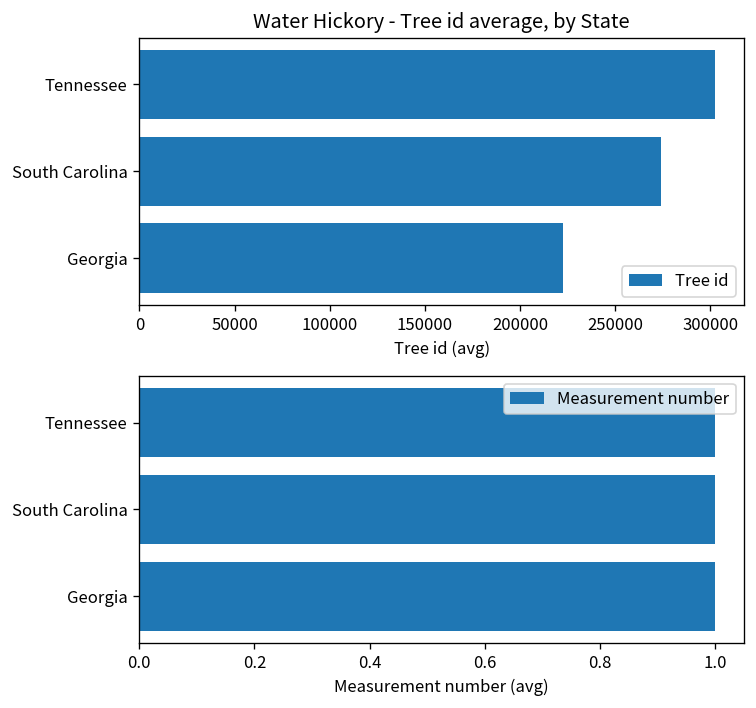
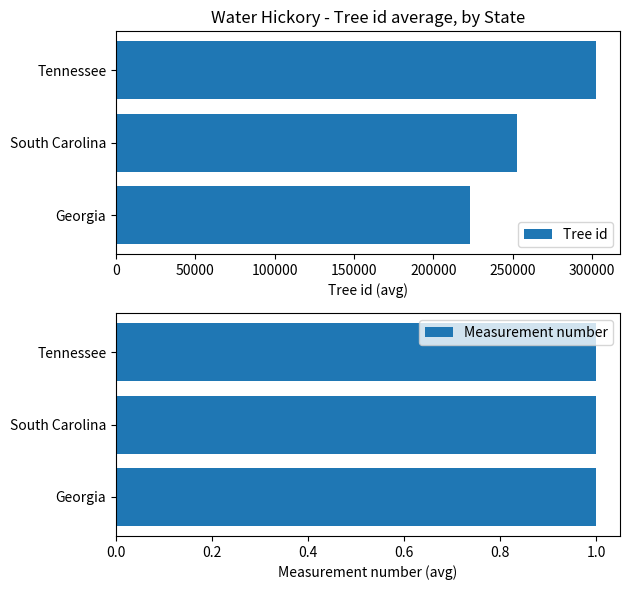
  {
    "Water Hickory - Tree id average, by State": {
      "Tennessee": 302000,
-     "South Carolina": 274000,
+     "South Carolina": 253000,
      "Georgia": 223000
    }
  }
